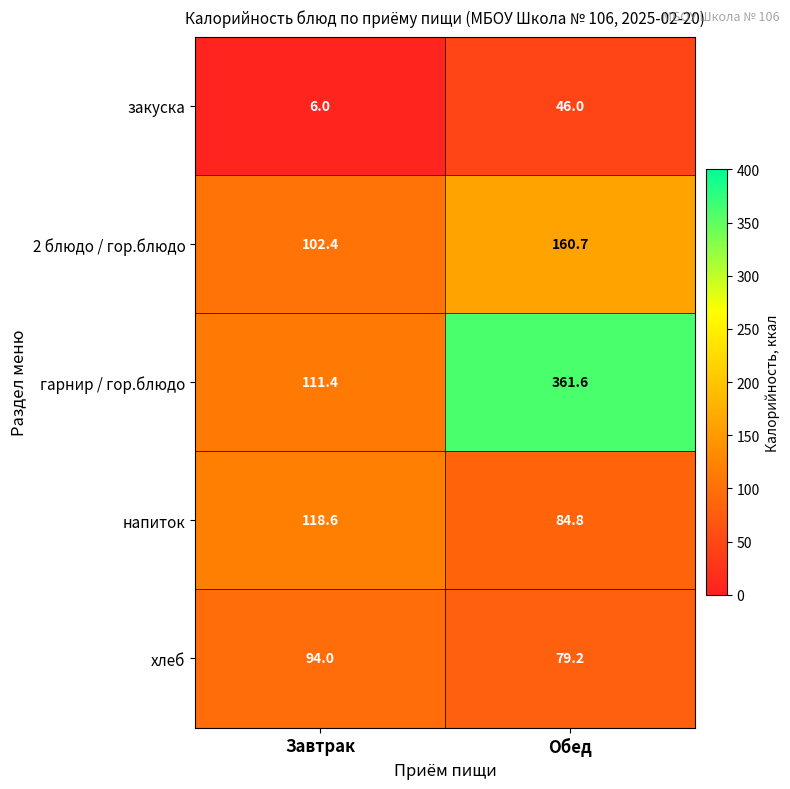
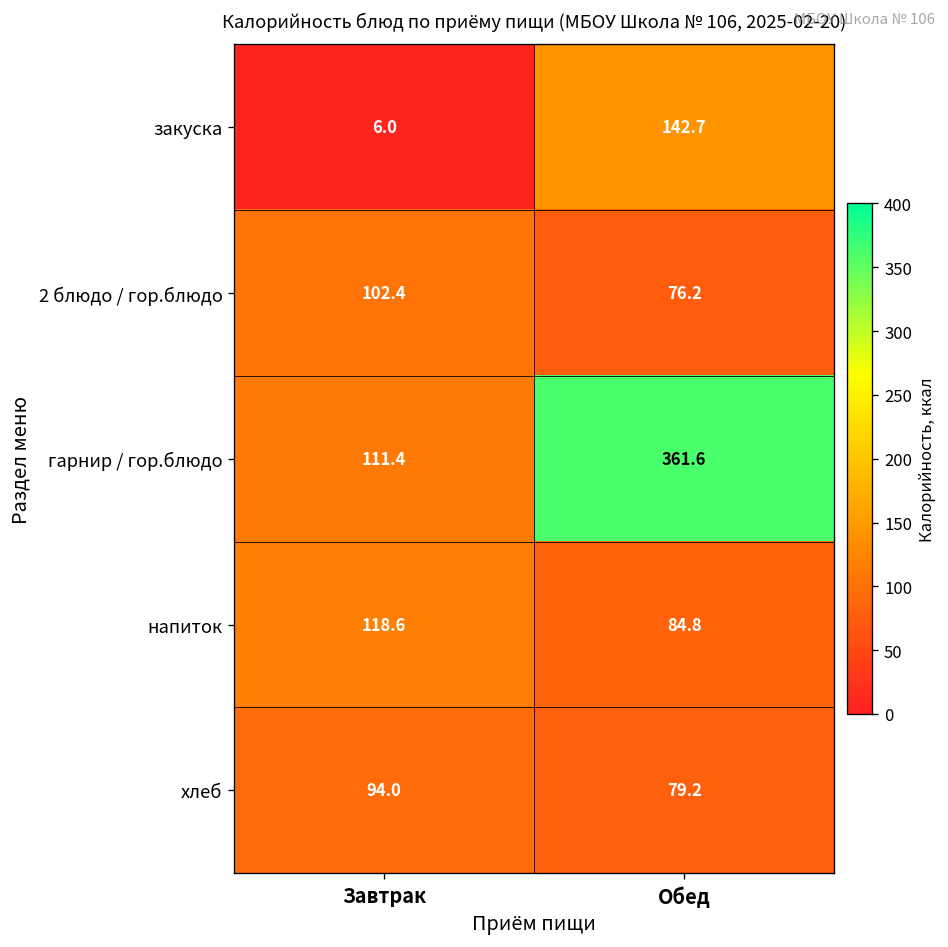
  {
    "закуска": {
      "Завтрак": 6.0,
-     "Обед": 46.0
+     "Обед": 142.7
    },
    "2 блюдо / гор.блюдо": {
      "Завтрак": 102.4,
-     "Обед": 160.7
+     "Обед": 76.2
    },
    "гарнир / гор.блюдо": {
      "Завтрак": 111.4,
      "Обед": 361.6
    },
    "напиток": {
      "Завтрак": 118.6,
      "Обед": 84.8
    },
    "хлеб": {
      "Завтрак": 94.0,
      "Обед": 79.2
    }
  }
